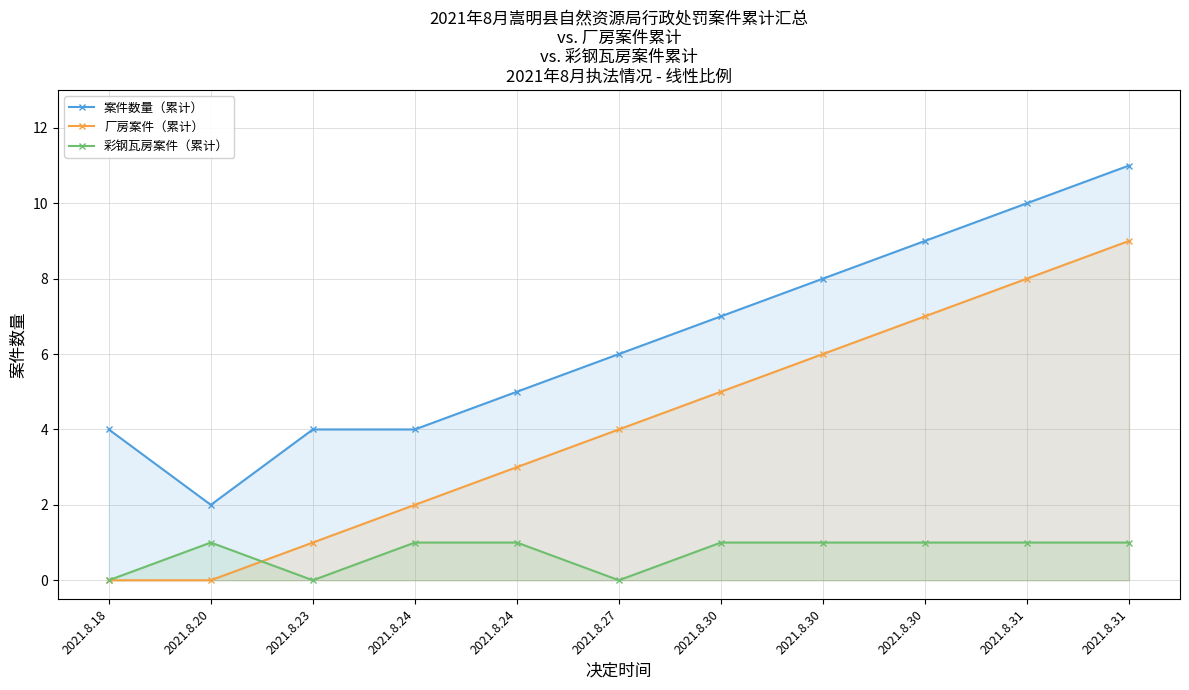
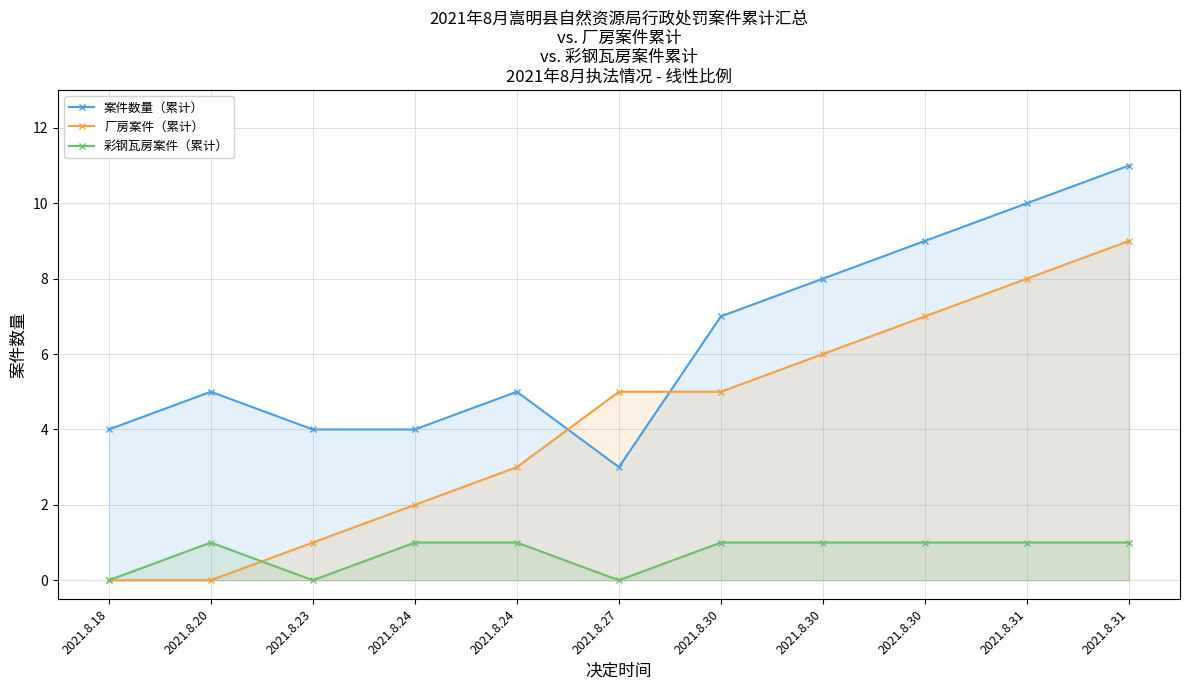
  {
    "案件数量（累计）": {
      "2021.8.18": 4,
-     "2021.8.20": 2,
+     "2021.8.20": 5,
      "2021.8.23": 4,
-     "2021.8.27": 6
+     "2021.8.27": 3
    },
    "厂房案件（累计）": {
      "2021.8.20": 0,
      "2021.8.23": 1,
-     "2021.8.27": 4
+     "2021.8.27": 5
    },
    "彩钢瓦房案件（累计）": {
      "2021.8.20": 1,
      "2021.8.23": 0,
      "2021.8.27": 0
    }
  }
